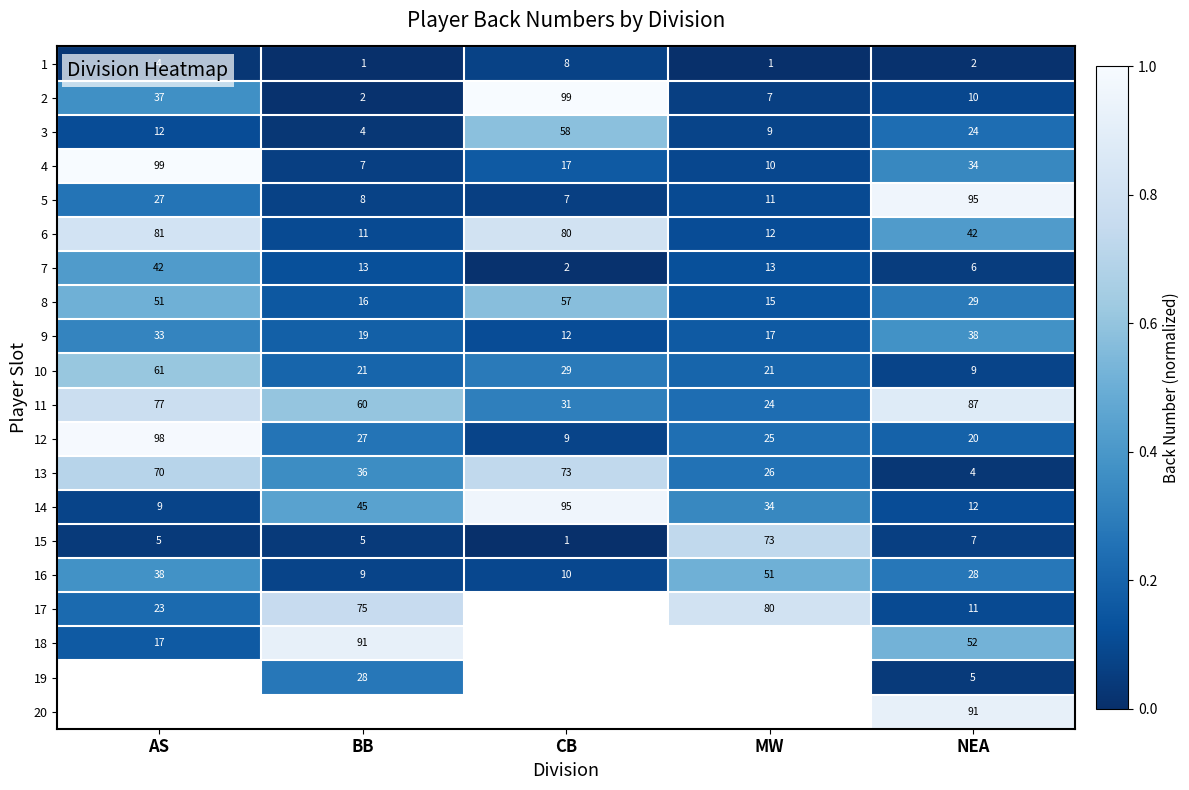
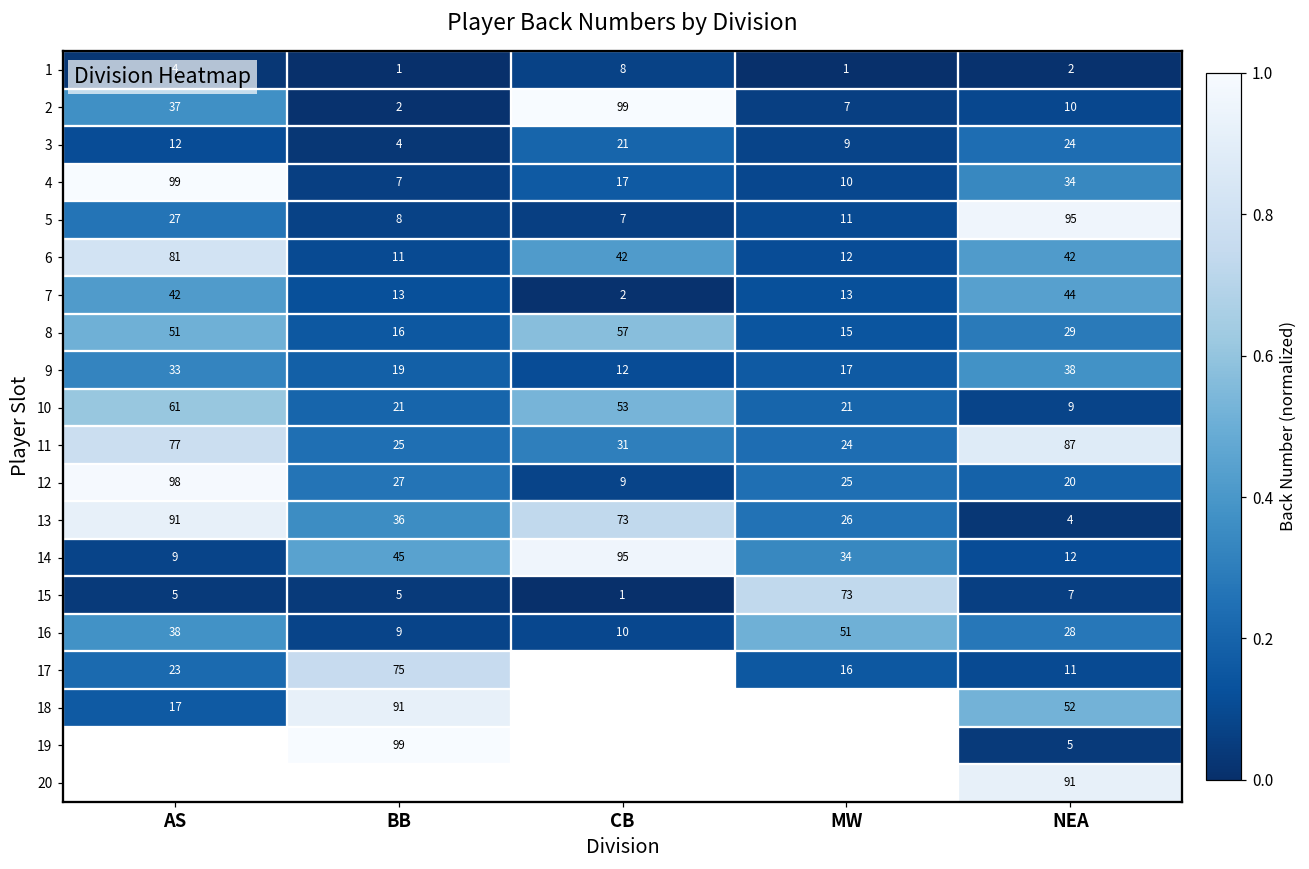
  {
    "1": {
      "BB": 1,
      "CB": 8,
      "MW": 1,
      "NEA": 2
    },
    "2": {
      "AS": 37,
      "BB": 2,
      "CB": 99,
      "MW": 7,
      "NEA": 10
    },
    "3": {
      "AS": 12,
      "BB": 4,
-     "CB": 58,
+     "CB": 21,
      "MW": 9,
      "NEA": 24
    },
    "4": {
      "AS": 99,
      "BB": 7,
      "CB": 17,
      "MW": 10,
      "NEA": 34
    },
    "5": {
      "AS": 27,
      "BB": 8,
      "CB": 7,
      "MW": 11,
      "NEA": 95
    },
    "6": {
      "AS": 81,
      "BB": 11,
-     "CB": 80,
+     "CB": 42,
      "MW": 12,
      "NEA": 42
    },
    "7": {
      "AS": 42,
      "BB": 13,
      "CB": 2,
      "MW": 13,
-     "NEA": 6
+     "NEA": 44
    },
    "8": {
      "AS": 51,
      "BB": 16,
      "CB": 57,
      "MW": 15,
      "NEA": 29
    },
    "9": {
      "AS": 33,
      "BB": 19,
      "CB": 12,
      "MW": 17,
      "NEA": 38
    },
    "10": {
      "AS": 61,
      "BB": 21,
-     "CB": 29,
+     "CB": 53,
      "MW": 21,
      "NEA": 9
    },
    "11": {
      "AS": 77,
-     "BB": 60,
+     "BB": 25,
      "CB": 31,
      "MW": 24,
      "NEA": 87
    },
    "12": {
      "AS": 98,
      "BB": 27,
      "CB": 9,
      "MW": 25,
      "NEA": 20
    },
    "13": {
-     "AS": 70,
+     "AS": 91,
      "BB": 36,
      "CB": 73,
      "MW": 26,
      "NEA": 4
    },
    "14": {
      "AS": 9,
      "BB": 45,
      "CB": 95,
      "MW": 34,
      "NEA": 12
    },
    "15": {
      "AS": 5,
      "BB": 5,
      "CB": 1,
      "MW": 73,
      "NEA": 7
    },
    "16": {
      "AS": 38,
      "BB": 9,
      "CB": 10,
      "MW": 51,
      "NEA": 28
    },
    "17": {
      "AS": 23,
      "BB": 75,
-     "MW": 80,
+     "MW": 16,
      "NEA": 11
    },
    "18": {
      "AS": 17,
      "BB": 91,
      "NEA": 52
    },
    "19": {
-     "BB": 28,
+     "BB": 99,
      "NEA": 5
    },
    "20": {
      "NEA": 91
    }
  }
